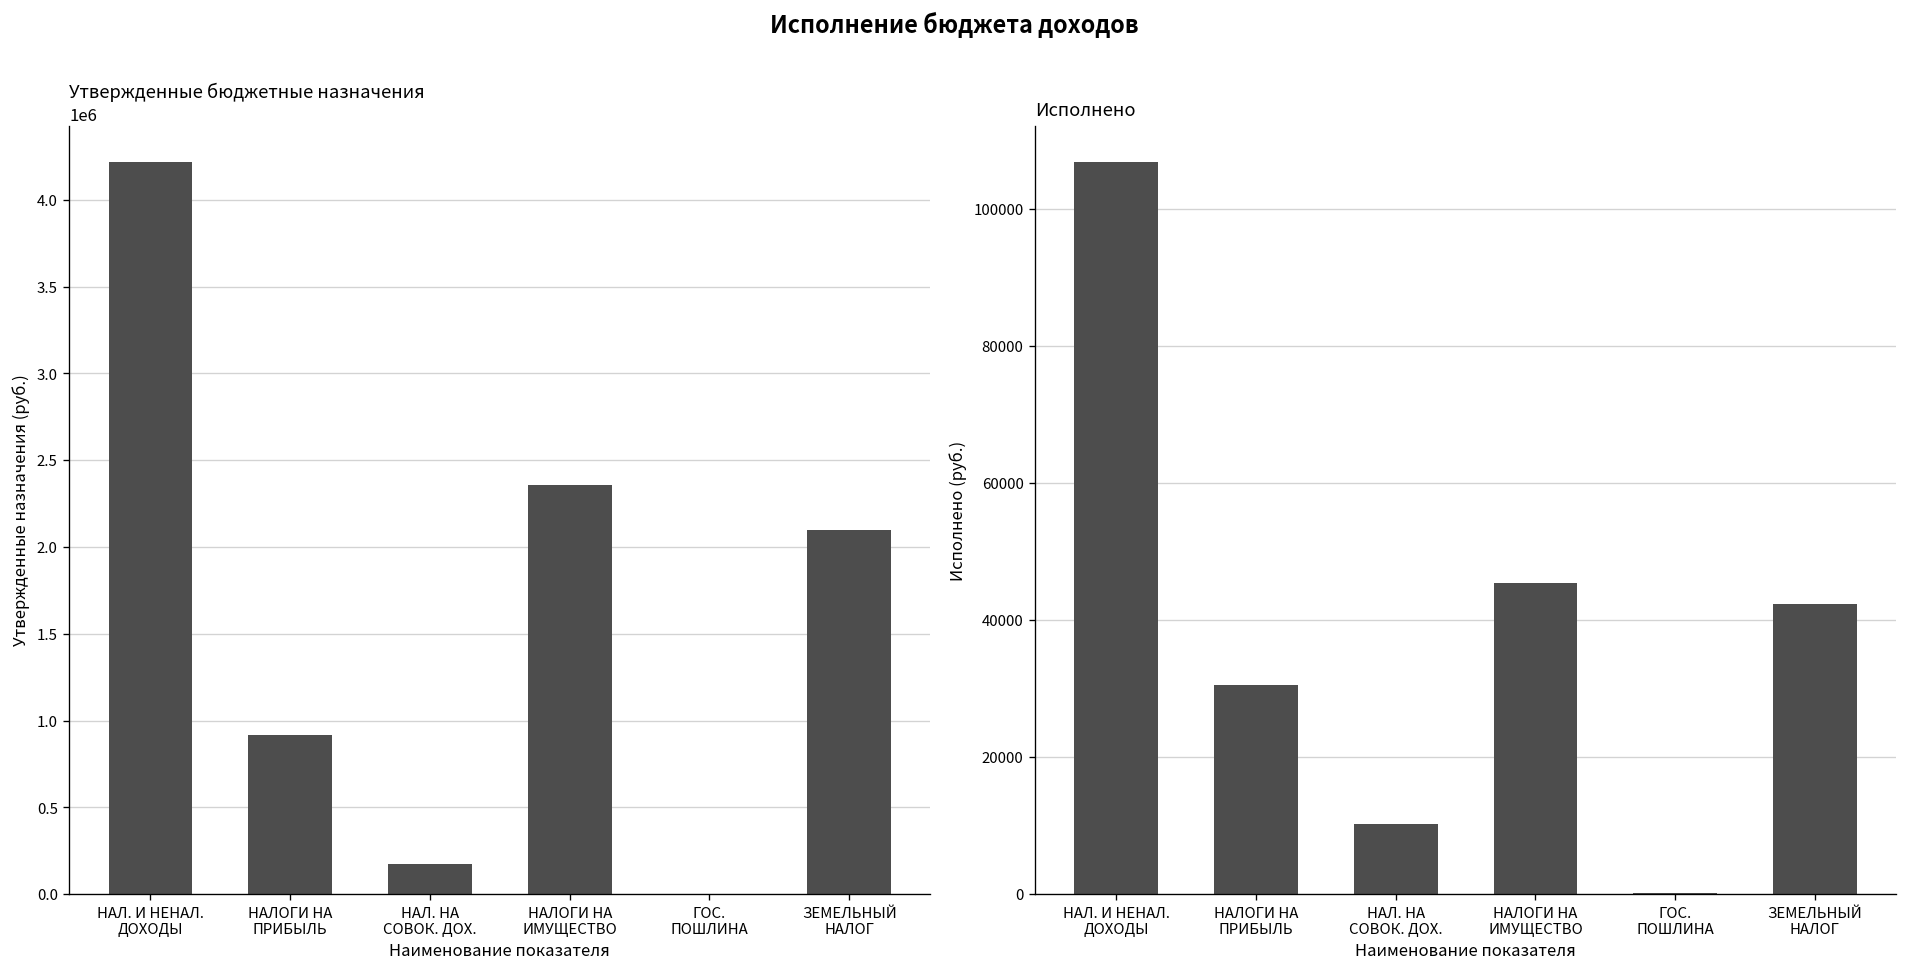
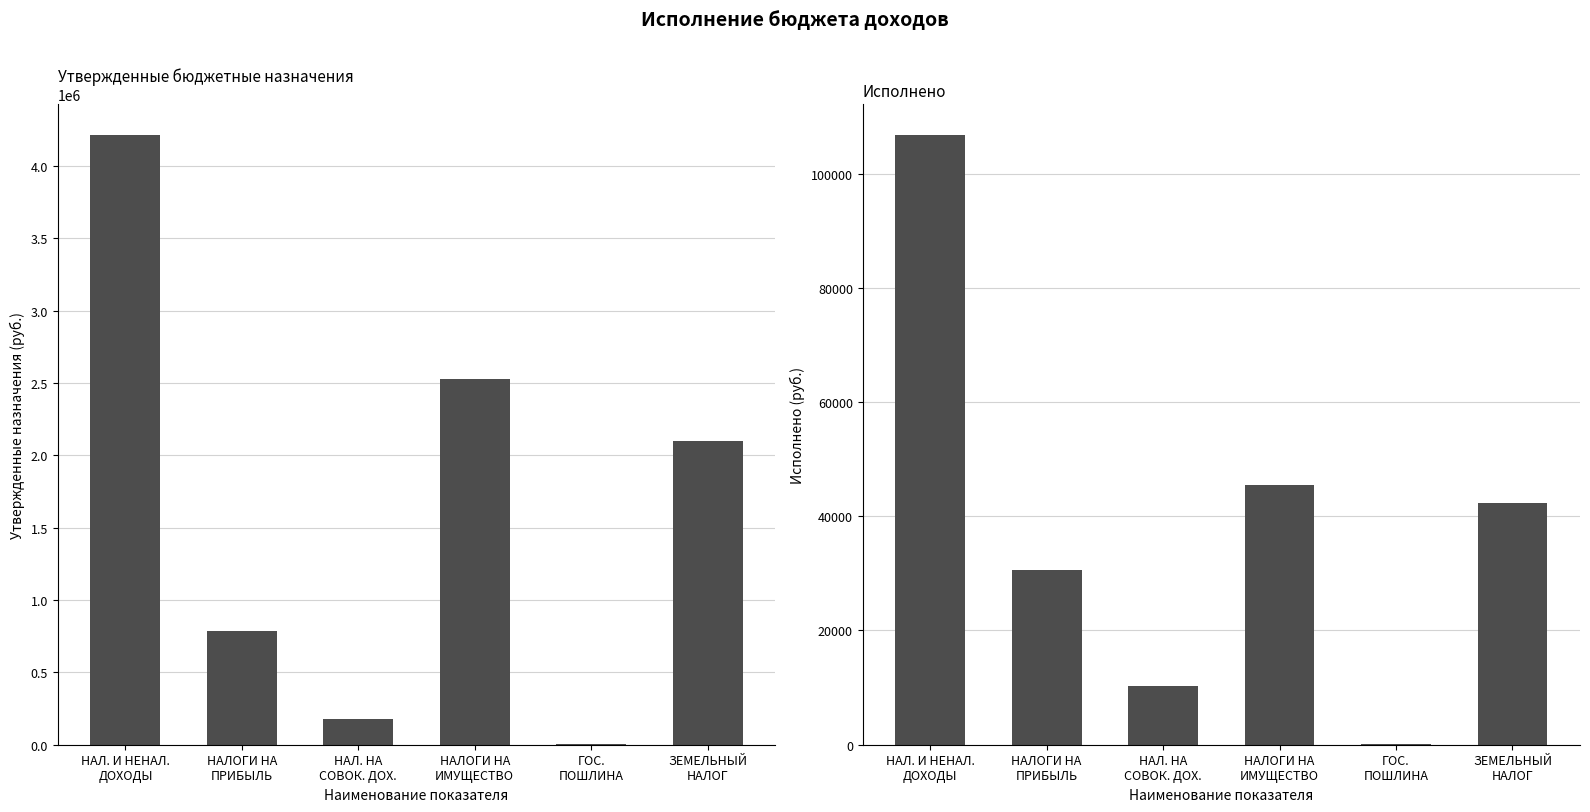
  {
    "Утвержденные бюджетные назначения": {
      "НАЛ. И НЕНАЛ. ДОХОДЫ": 4220000,
-     "НАЛОГИ НА ПРИБЫЛЬ": 920000,
+     "НАЛОГИ НА ПРИБЫЛЬ": 790000,
      "НАЛ. НА СОВОК. ДОХ.": 180000,
-     "НАЛОГИ НА ИМУЩЕСТВО": 2360000,
+     "НАЛОГИ НА ИМУЩЕСТВО": 2530000,
      "ЗЕМЕЛЬНЫЙ НАЛОГ": 2100000
    },
    "Исполнено": {
      "НАЛ. И НЕНАЛ. ДОХОДЫ": 107000,
      "НАЛОГИ НА ПРИБЫЛЬ": 31000,
      "НАЛ. НА СОВОК. ДОХ.": 10000,
      "НАЛОГИ НА ИМУЩЕСТВО": 45000,
      "ЗЕМЕЛЬНЫЙ НАЛОГ": 42000
    }
  }
